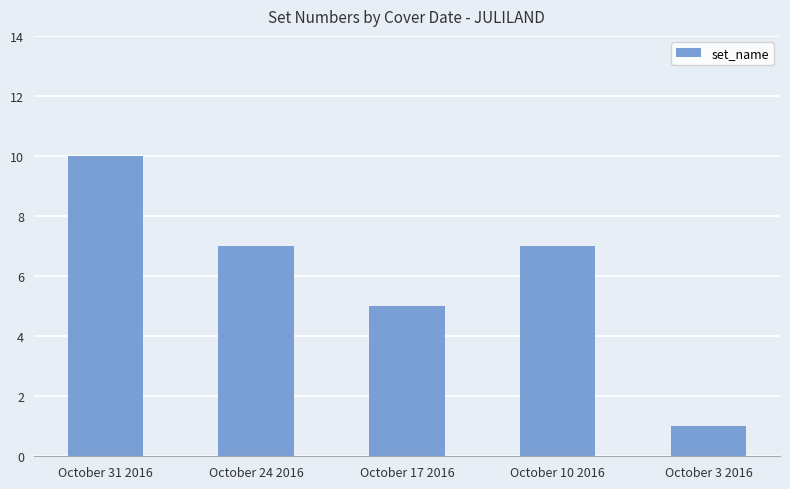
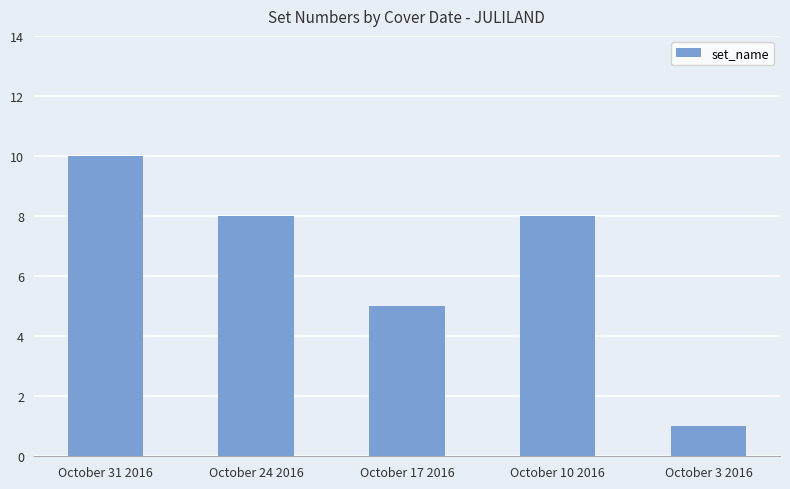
  {
    "October 31 2016": 10,
-   "October 24 2016": 7,
+   "October 24 2016": 8,
    "October 17 2016": 5,
-   "October 10 2016": 7,
+   "October 10 2016": 8,
    "October 3 2016": 1
  }
